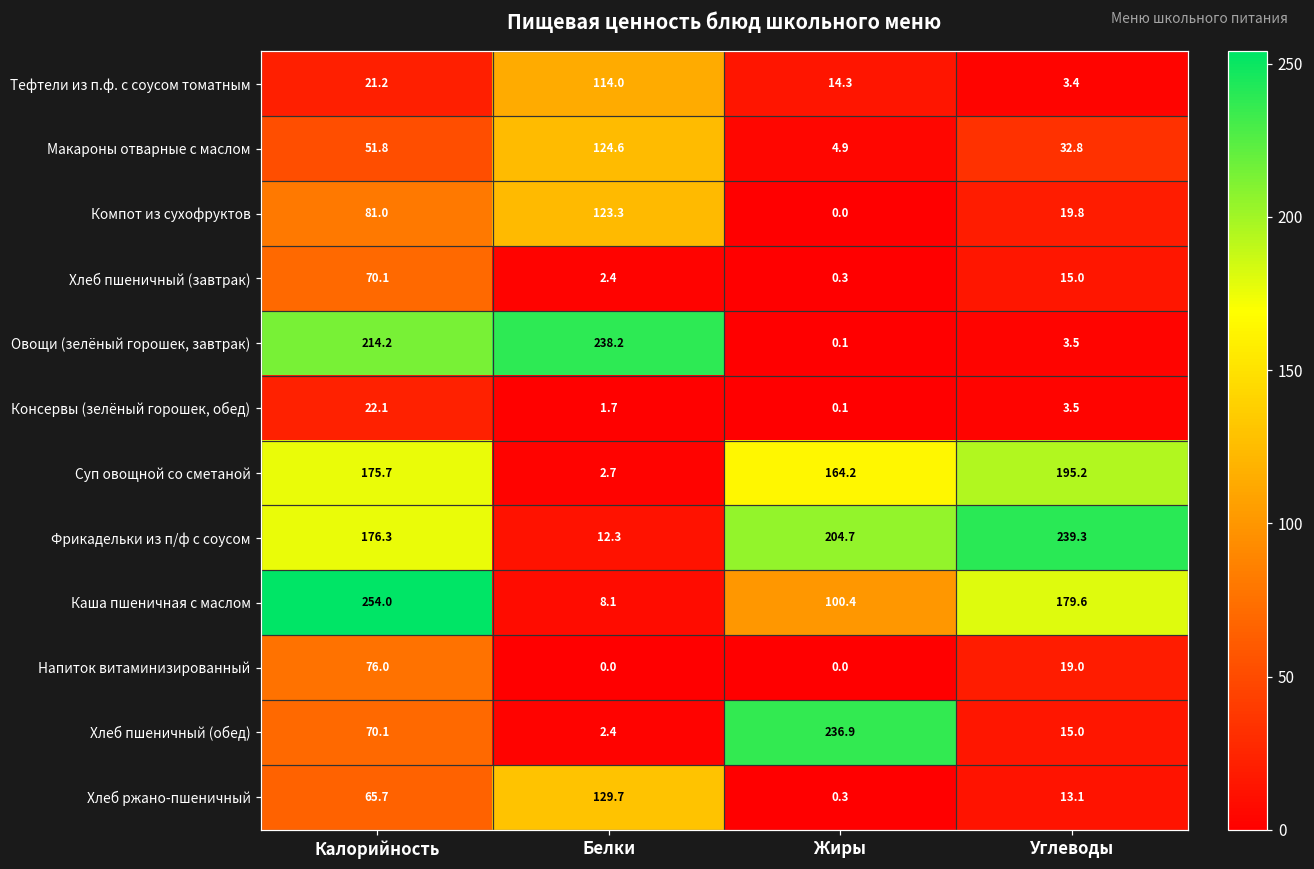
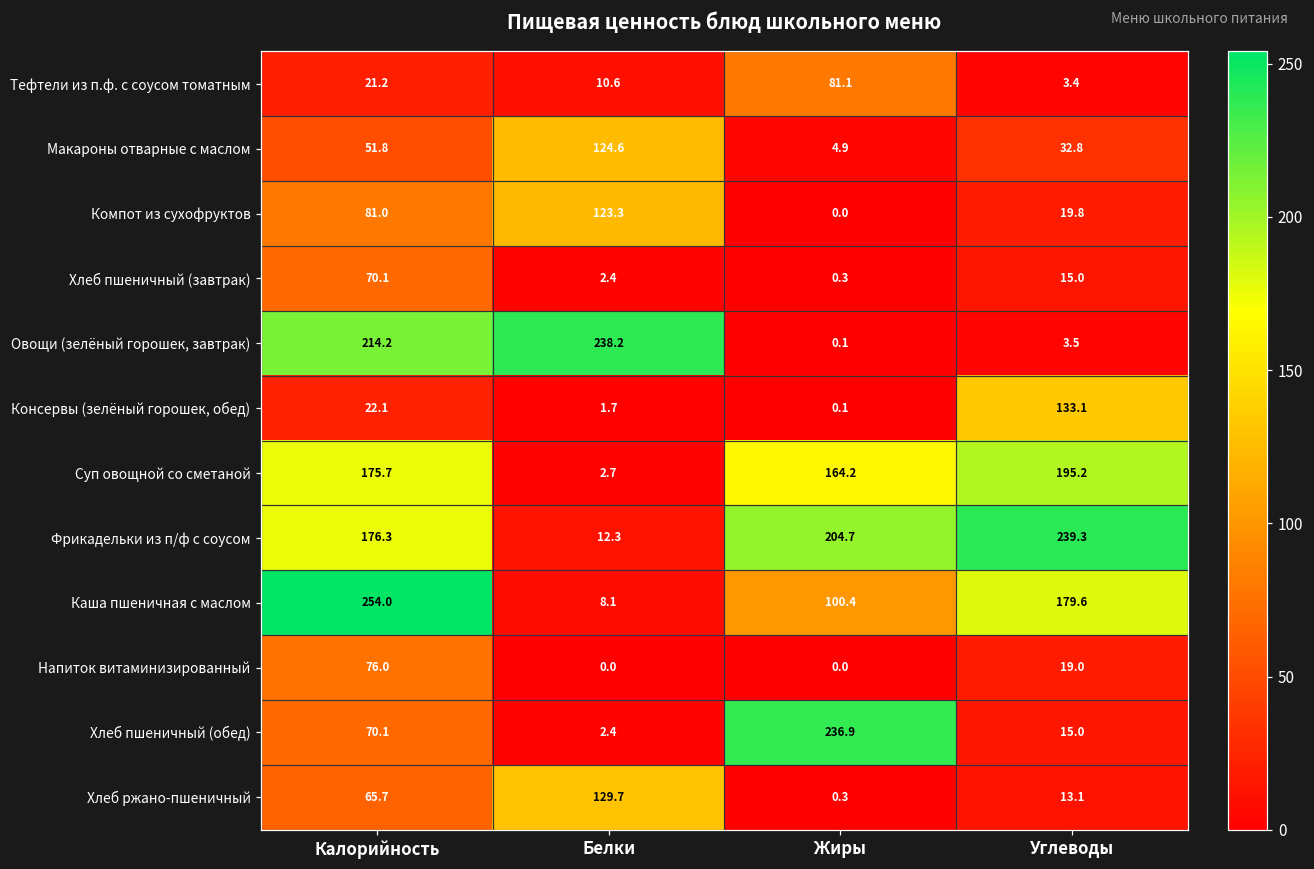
  {
    "Тефтели из п.ф. с соусом томатным": {
      "Калорийность": 21.2,
-     "Белки": 114.0,
-     "Жиры": 14.3,
+     "Белки": 10.6,
+     "Жиры": 81.1,
      "Углеводы": 3.4
    },
    "Макароны отварные с маслом": {
      "Калорийность": 51.8,
      "Белки": 124.6,
      "Жиры": 4.9,
      "Углеводы": 32.8
    },
    "Компот из сухофруктов": {
      "Калорийность": 81.0,
      "Белки": 123.3,
      "Жиры": 0.0,
      "Углеводы": 19.8
    },
    "Хлеб пшеничный (завтрак)": {
      "Калорийность": 70.1,
      "Белки": 2.4,
      "Жиры": 0.3,
      "Углеводы": 15.0
    },
    "Овощи (зелёный горошек, завтрак)": {
      "Калорийность": 214.2,
      "Белки": 238.2,
      "Жиры": 0.1,
      "Углеводы": 3.5
    },
    "Консервы (зелёный горошек, обед)": {
      "Калорийность": 22.1,
      "Белки": 1.7,
      "Жиры": 0.1,
-     "Углеводы": 3.5
+     "Углеводы": 133.1
    },
    "Суп овощной со сметаной": {
      "Калорийность": 175.7,
      "Белки": 2.7,
      "Жиры": 164.2,
      "Углеводы": 195.2
    },
    "Фрикадельки из п/ф с соусом": {
      "Калорийность": 176.3,
      "Белки": 12.3,
      "Жиры": 204.7,
      "Углеводы": 239.3
    },
    "Каша пшеничная с маслом": {
      "Калорийность": 254.0,
      "Белки": 8.1,
      "Жиры": 100.4,
      "Углеводы": 179.6
    },
    "Напиток витаминизированный": {
      "Калорийность": 76.0,
      "Белки": 0.0,
      "Жиры": 0.0,
      "Углеводы": 19.0
    },
    "Хлеб пшеничный (обед)": {
      "Калорийность": 70.1,
      "Белки": 2.4,
      "Жиры": 236.9,
      "Углеводы": 15.0
    },
    "Хлеб ржано-пшеничный": {
      "Калорийность": 65.7,
      "Белки": 129.7,
      "Жиры": 0.3,
      "Углеводы": 13.1
    }
  }
